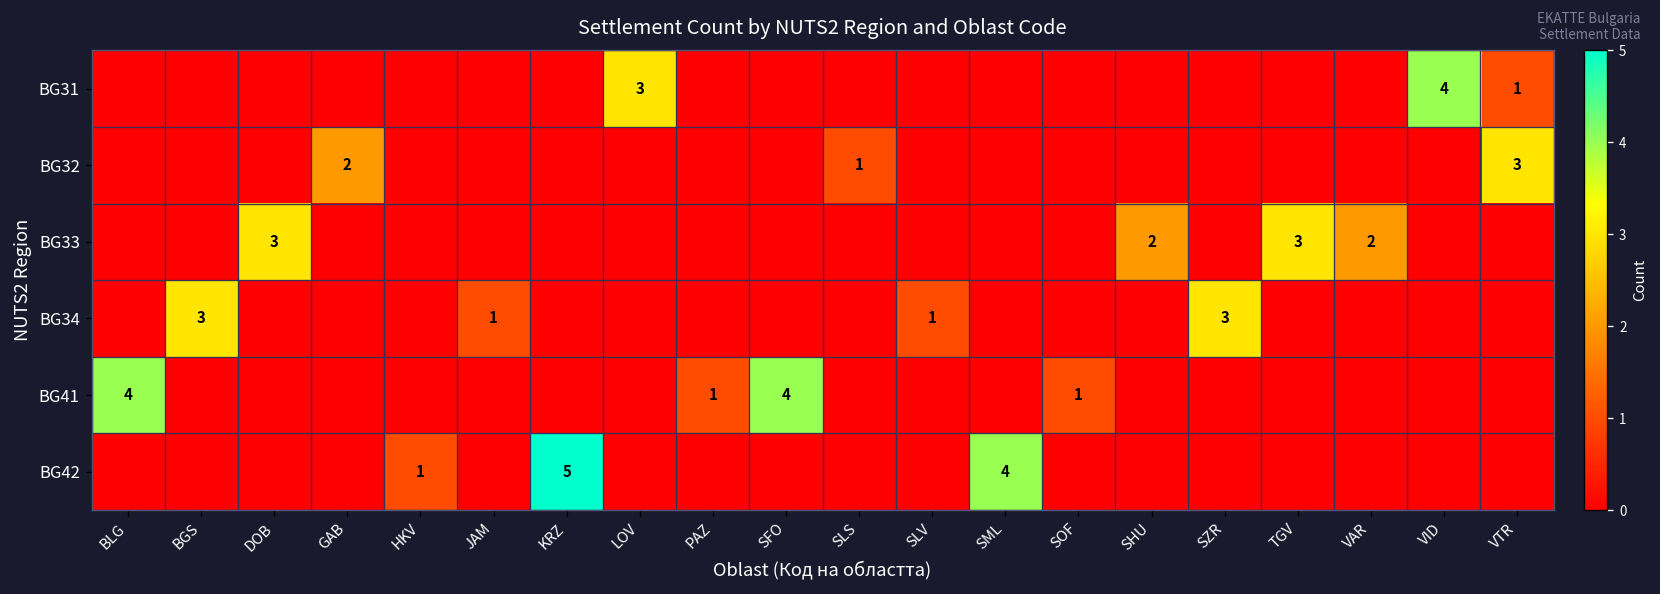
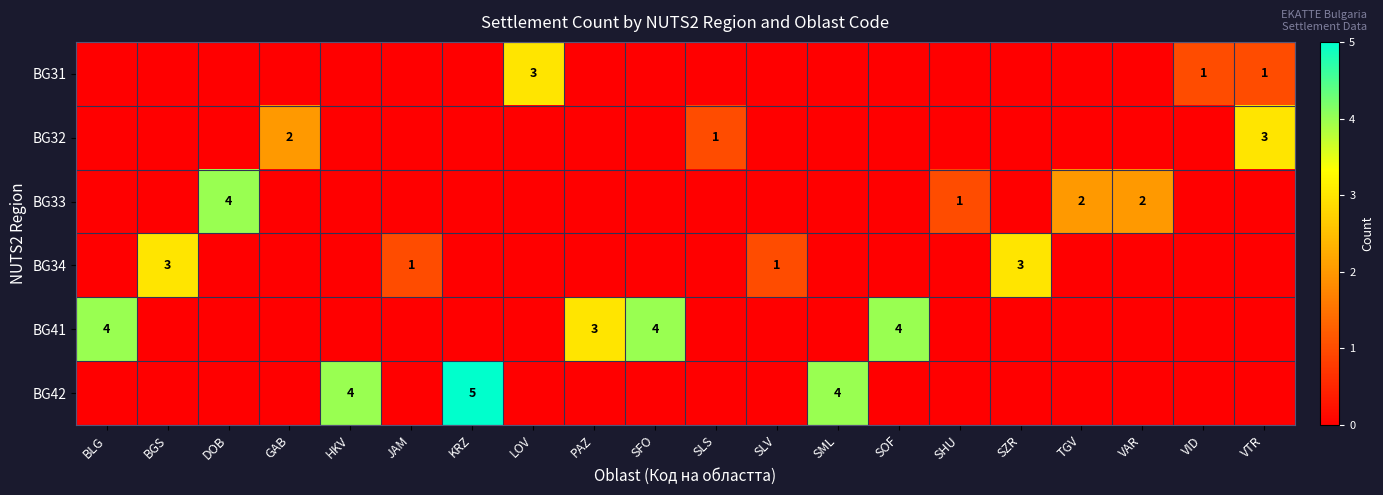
  {
    "BG31": {
      "LOV": 3,
-     "VID": 4,
+     "VID": 1,
      "VTR": 1
    },
    "BG32": {
      "GAB": 2,
      "SLS": 1,
      "VTR": 3
    },
    "BG33": {
-     "DOB": 3,
-     "SHU": 2,
-     "TGV": 3,
+     "DOB": 4,
+     "SHU": 1,
+     "TGV": 2,
      "VAR": 2
    },
    "BG34": {
      "BGS": 3,
      "JAM": 1,
      "SLV": 1,
      "SZR": 3
    },
    "BG41": {
      "BLG": 4,
-     "PAZ": 1,
+     "PAZ": 3,
      "SFO": 4,
-     "SOF": 1
+     "SOF": 4
    },
    "BG42": {
-     "HKV": 1,
+     "HKV": 4,
      "KRZ": 5,
      "SML": 4
    }
  }
